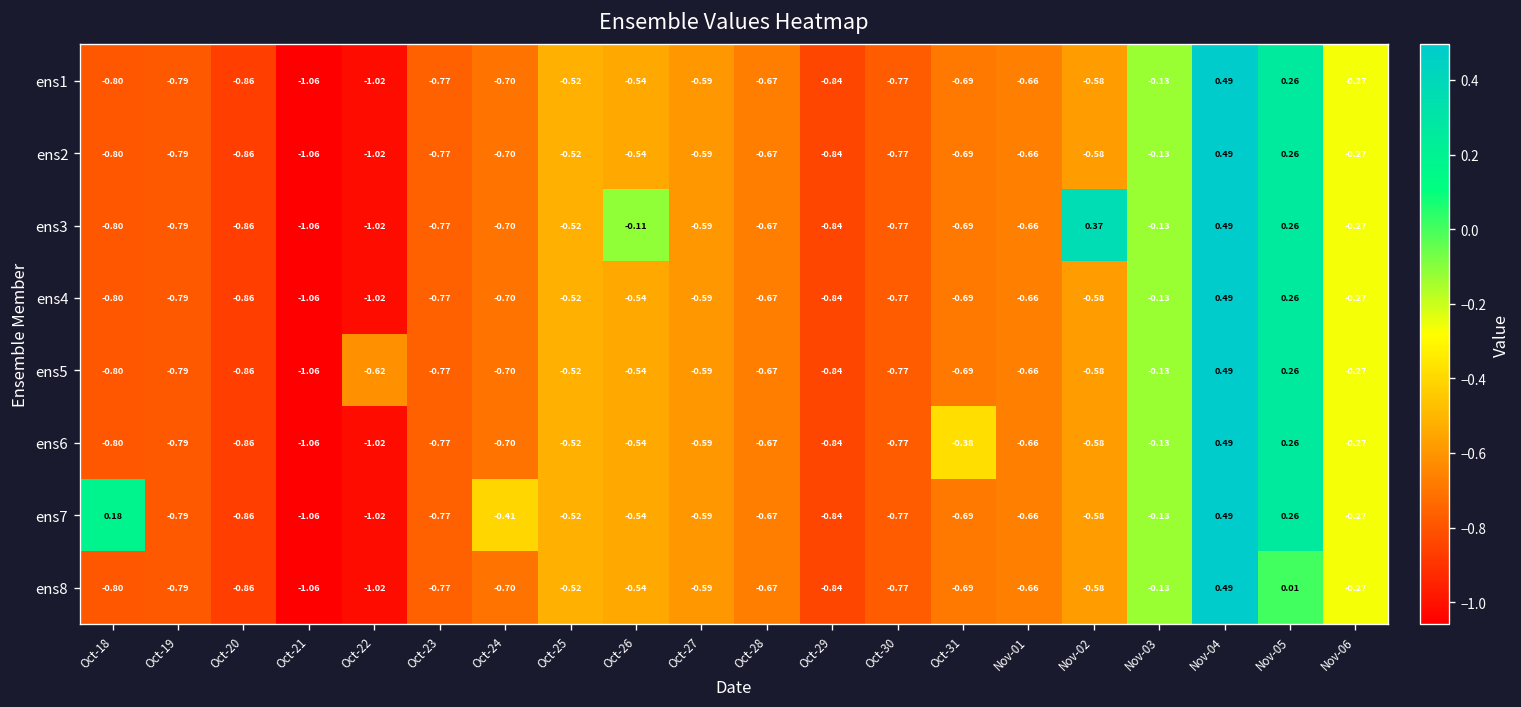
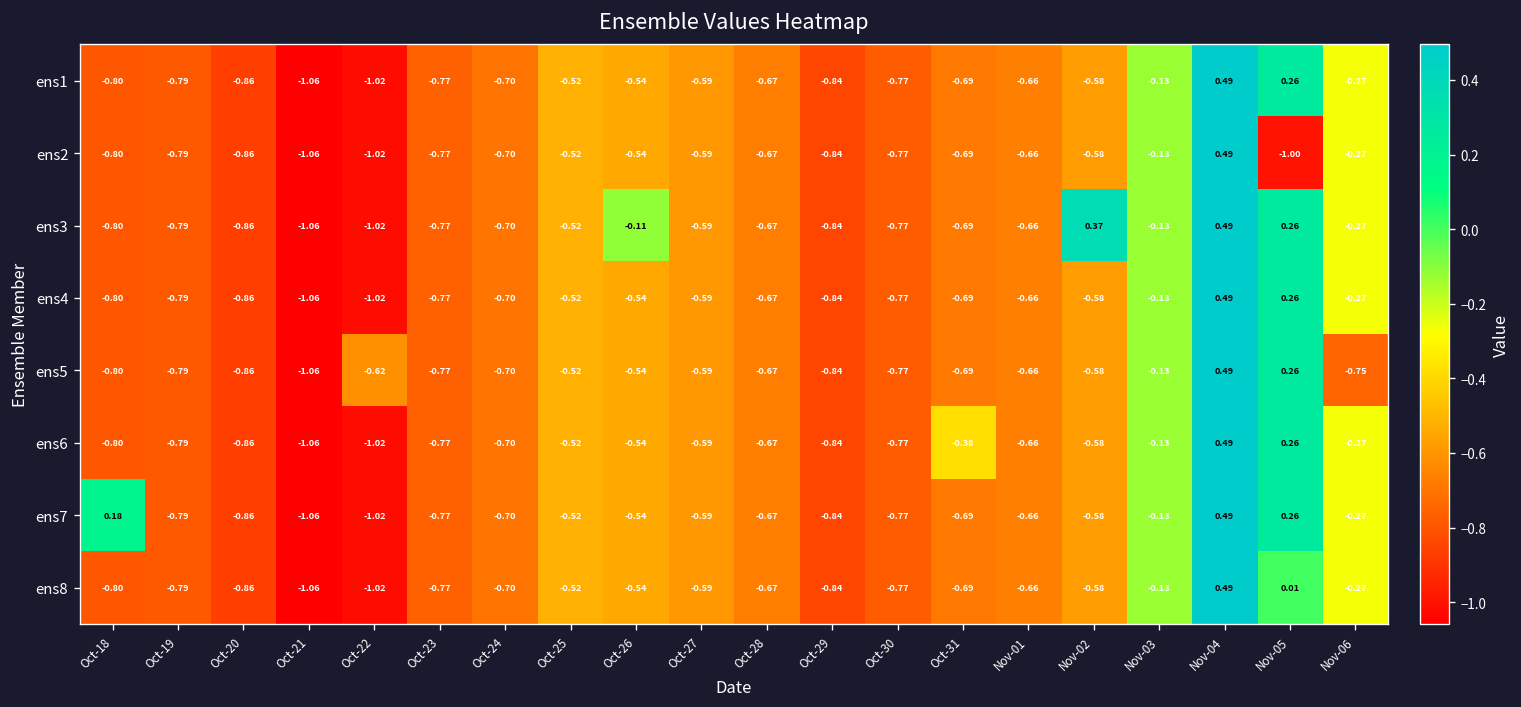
  {
    "ens1": {
      "Oct-18": -0.80,
      "Oct-19": -0.79,
      "Oct-20": -0.86,
      "Oct-21": -1.06,
      "Oct-22": -1.02,
      "Oct-23": -0.77,
      "Oct-24": -0.70,
      "Oct-25": -0.52,
      "Oct-26": -0.54,
      "Oct-27": -0.59,
      "Oct-28": -0.67,
      "Oct-29": -0.84,
      "Oct-30": -0.77,
      "Oct-31": -0.69,
      "Nov-01": -0.66,
      "Nov-02": -0.58,
      "Nov-03": -0.13,
      "Nov-04": 0.49,
      "Nov-05": 0.26,
      "Nov-06": -0.27
    },
    "ens2": {
      "Oct-18": -0.80,
      "Oct-19": -0.79,
      "Oct-20": -0.86,
      "Oct-21": -1.06,
      "Oct-22": -1.02,
      "Oct-23": -0.77,
      "Oct-24": -0.70,
      "Oct-25": -0.52,
      "Oct-26": -0.54,
      "Oct-27": -0.59,
      "Oct-28": -0.67,
      "Oct-29": -0.84,
      "Oct-30": -0.77,
      "Oct-31": -0.69,
      "Nov-01": -0.66,
      "Nov-02": -0.58,
      "Nov-03": -0.13,
      "Nov-04": 0.49,
-     "Nov-05": 0.26,
+     "Nov-05": -1.00,
      "Nov-06": -0.27
    },
    "ens3": {
      "Oct-18": -0.80,
      "Oct-19": -0.79,
      "Oct-20": -0.86,
      "Oct-21": -1.06,
      "Oct-22": -1.02,
      "Oct-23": -0.77,
      "Oct-24": -0.70,
      "Oct-25": -0.52,
      "Oct-26": -0.11,
      "Oct-27": -0.59,
      "Oct-28": -0.67,
      "Oct-29": -0.84,
      "Oct-30": -0.77,
      "Oct-31": -0.69,
      "Nov-01": -0.66,
      "Nov-02": 0.37,
      "Nov-03": -0.13,
      "Nov-04": 0.49,
      "Nov-05": 0.26,
      "Nov-06": -0.27
    },
    "ens4": {
      "Oct-18": -0.80,
      "Oct-19": -0.79,
      "Oct-20": -0.86,
      "Oct-21": -1.06,
      "Oct-22": -1.02,
      "Oct-23": -0.77,
      "Oct-24": -0.70,
      "Oct-25": -0.52,
      "Oct-26": -0.54,
      "Oct-27": -0.59,
      "Oct-28": -0.67,
      "Oct-29": -0.84,
      "Oct-30": -0.77,
      "Oct-31": -0.69,
      "Nov-01": -0.66,
      "Nov-02": -0.58,
      "Nov-03": -0.13,
      "Nov-04": 0.49,
      "Nov-05": 0.26,
      "Nov-06": -0.27
    },
    "ens5": {
      "Oct-18": -0.80,
      "Oct-19": -0.79,
      "Oct-20": -0.86,
      "Oct-21": -1.06,
      "Oct-22": -0.62,
      "Oct-23": -0.77,
      "Oct-24": -0.70,
      "Oct-25": -0.52,
      "Oct-26": -0.54,
      "Oct-27": -0.59,
      "Oct-28": -0.67,
      "Oct-29": -0.84,
      "Oct-30": -0.77,
      "Oct-31": -0.69,
      "Nov-01": -0.66,
      "Nov-02": -0.58,
      "Nov-03": -0.13,
      "Nov-04": 0.49,
      "Nov-05": 0.26,
-     "Nov-06": -0.27
+     "Nov-06": -0.75
    },
    "ens6": {
      "Oct-18": -0.80,
      "Oct-19": -0.79,
      "Oct-20": -0.86,
      "Oct-21": -1.06,
      "Oct-22": -1.02,
      "Oct-23": -0.77,
      "Oct-24": -0.70,
      "Oct-25": -0.52,
      "Oct-26": -0.54,
      "Oct-27": -0.59,
      "Oct-28": -0.67,
      "Oct-29": -0.84,
      "Oct-30": -0.77,
      "Oct-31": -0.38,
      "Nov-01": -0.66,
      "Nov-02": -0.58,
      "Nov-03": -0.13,
      "Nov-04": 0.49,
      "Nov-05": 0.26,
      "Nov-06": -0.27
    },
    "ens7": {
      "Oct-18": 0.18,
      "Oct-19": -0.79,
      "Oct-20": -0.86,
      "Oct-21": -1.06,
      "Oct-22": -1.02,
      "Oct-23": -0.77,
-     "Oct-24": -0.41,
+     "Oct-24": -0.70,
      "Oct-25": -0.52,
      "Oct-26": -0.54,
      "Oct-27": -0.59,
      "Oct-28": -0.67,
      "Oct-29": -0.84,
      "Oct-30": -0.77,
      "Oct-31": -0.69,
      "Nov-01": -0.66,
      "Nov-02": -0.58,
      "Nov-03": -0.13,
      "Nov-04": 0.49,
      "Nov-05": 0.26,
      "Nov-06": -0.27
    },
    "ens8": {
      "Oct-18": -0.80,
      "Oct-19": -0.79,
      "Oct-20": -0.86,
      "Oct-21": -1.06,
      "Oct-22": -1.02,
      "Oct-23": -0.77,
      "Oct-24": -0.70,
      "Oct-25": -0.52,
      "Oct-26": -0.54,
      "Oct-27": -0.59,
      "Oct-28": -0.67,
      "Oct-29": -0.84,
      "Oct-30": -0.77,
      "Oct-31": -0.69,
      "Nov-01": -0.66,
      "Nov-02": -0.58,
      "Nov-03": -0.13,
      "Nov-04": 0.49,
      "Nov-05": 0.01,
      "Nov-06": -0.27
    }
  }
